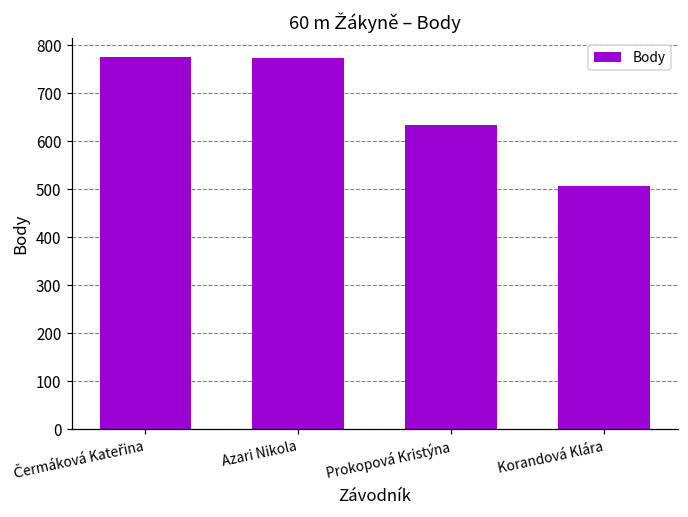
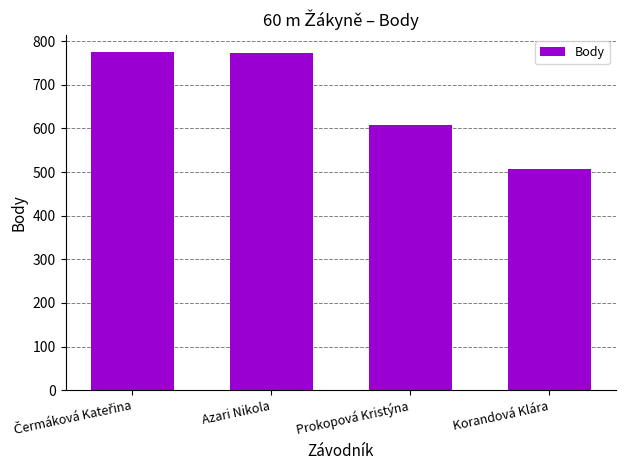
  {
    "Čermáková Kateřina": 780,
    "Azari Nikola": 770,
-   "Prokopová Kristýna": 640,
+   "Prokopová Kristýna": 610,
    "Korandová Klára": 510
  }
